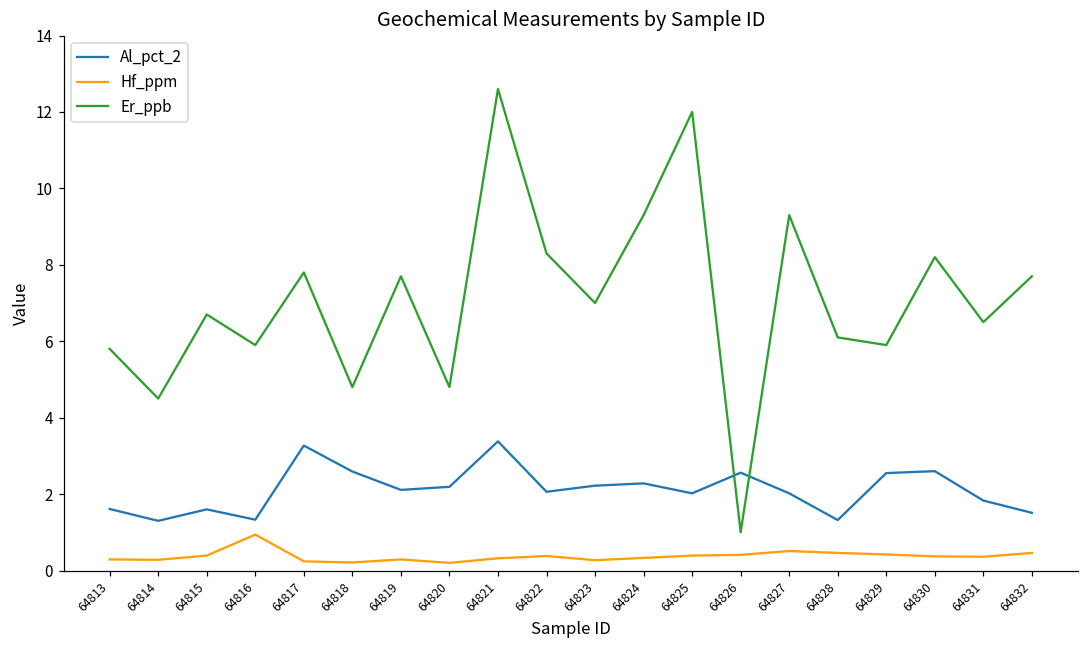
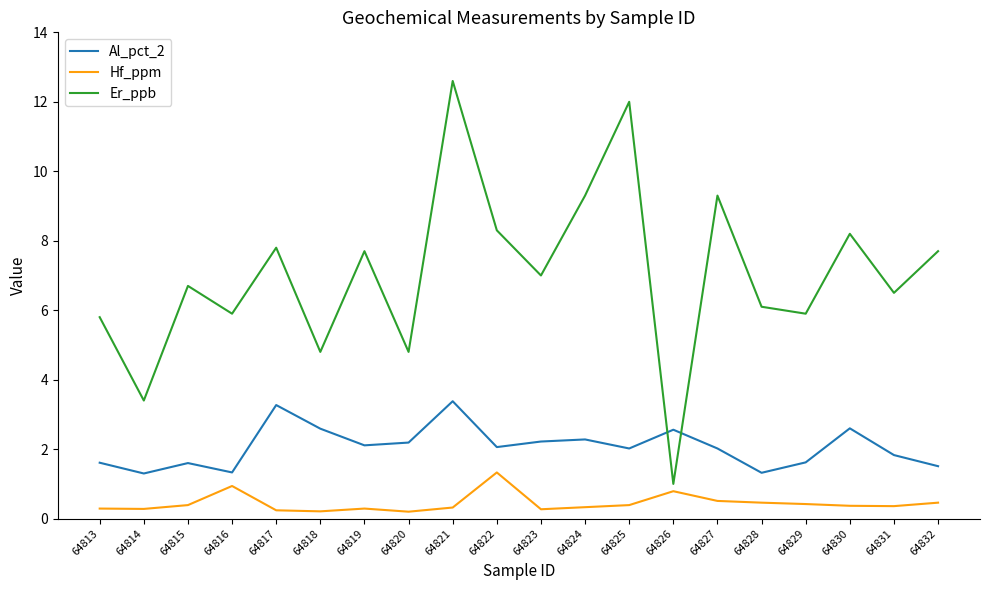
  {
    "Al_pct_2": {
      "64813": 1.6,
      "64814": 1.3,
      "64815": 1.6,
      "64816": 1.3,
      "64817": 3.3,
      "64818": 2.6,
      "64819": 2.1,
      "64820": 2.2,
      "64821": 3.4,
      "64822": 2.1,
      "64823": 2.2,
      "64824": 2.3,
      "64825": 2.0,
      "64826": 2.6,
      "64827": 2.0,
      "64828": 1.3,
-     "64829": 2.6,
+     "64829": 1.6,
      "64830": 2.6,
      "64831": 1.8,
      "64832": 1.5
    },
    "Hf_ppm": {
      "64813": 0.3,
      "64814": 0.3,
      "64815": 0.4,
      "64816": 0.9,
      "64817": 0.2,
      "64818": 0.2,
      "64819": 0.3,
      "64820": 0.2,
      "64821": 0.3,
-     "64822": 0.4,
+     "64822": 1.3,
      "64823": 0.3,
      "64824": 0.3,
      "64825": 0.4,
-     "64826": 0.4,
+     "64826": 0.8,
      "64827": 0.5,
      "64828": 0.5,
      "64829": 0.4,
      "64830": 0.4,
      "64831": 0.4,
      "64832": 0.5
    },
    "Er_ppb": {
      "64813": 5.8,
-     "64814": 4.5,
+     "64814": 3.4,
      "64815": 6.7,
      "64816": 5.9,
      "64817": 7.8,
      "64818": 4.8,
      "64819": 7.7,
      "64820": 4.8,
      "64821": 12.6,
      "64822": 8.3,
      "64823": 7.0,
      "64824": 9.3,
      "64825": 12.0,
      "64826": 1.0,
      "64827": 9.3,
      "64828": 6.1,
      "64829": 5.9,
      "64830": 8.2,
      "64831": 6.5,
      "64832": 7.7
    }
  }
